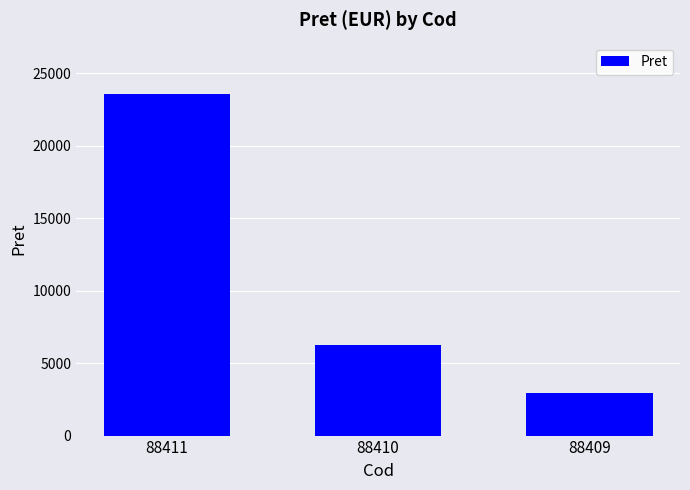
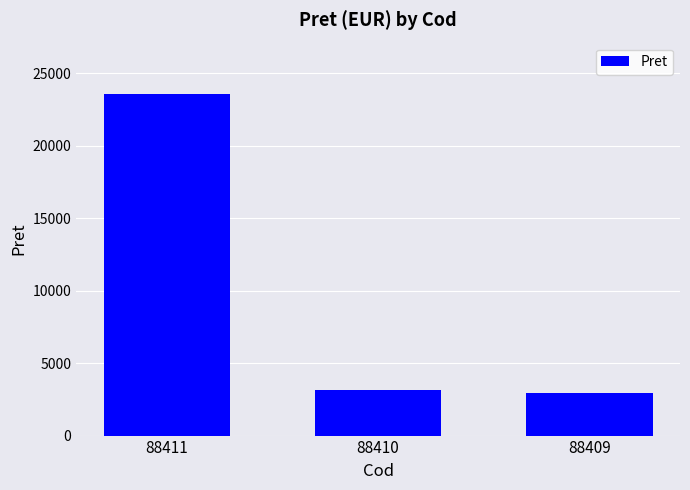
  {
    "88411": 23600,
-   "88410": 6300,
+   "88410": 3100,
    "88409": 2900
  }
